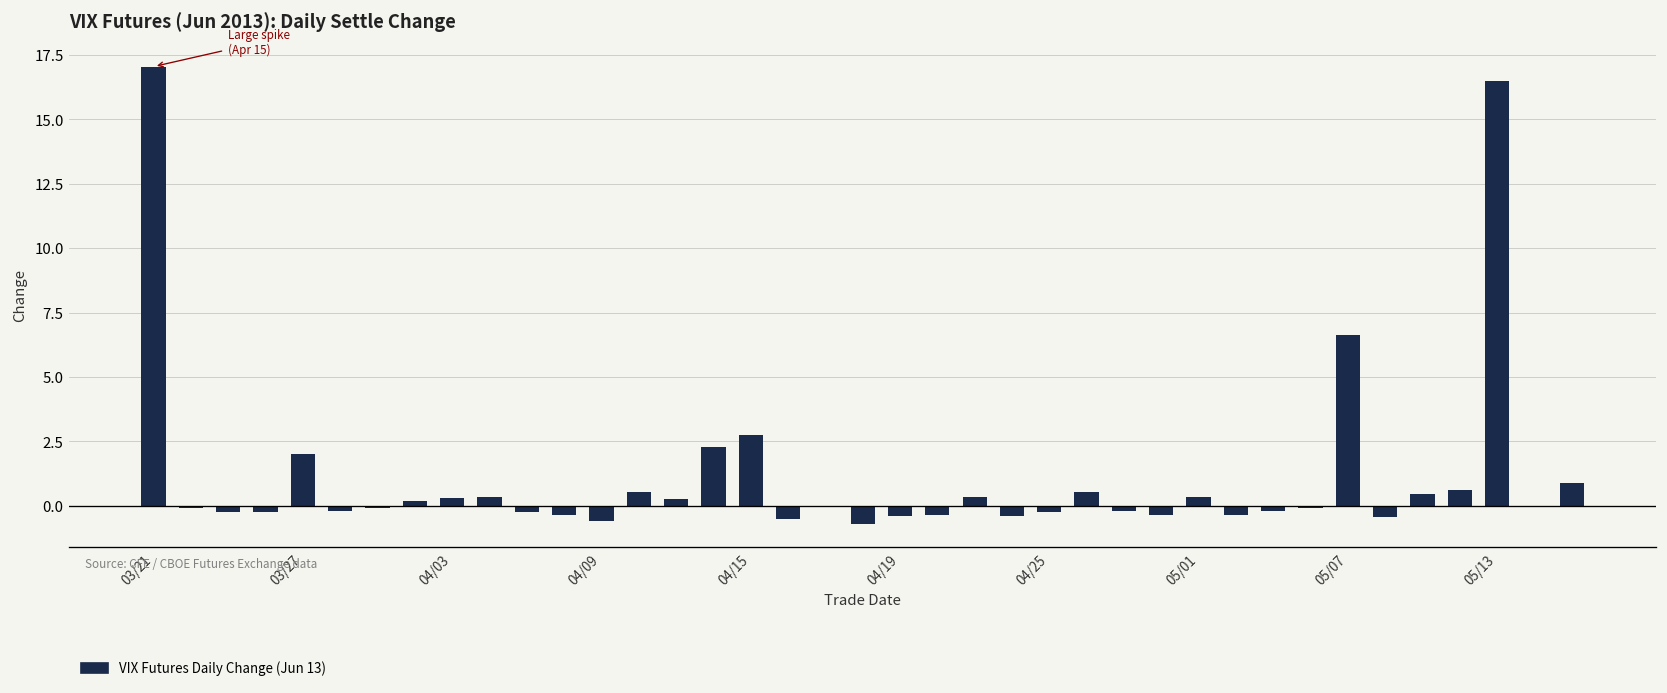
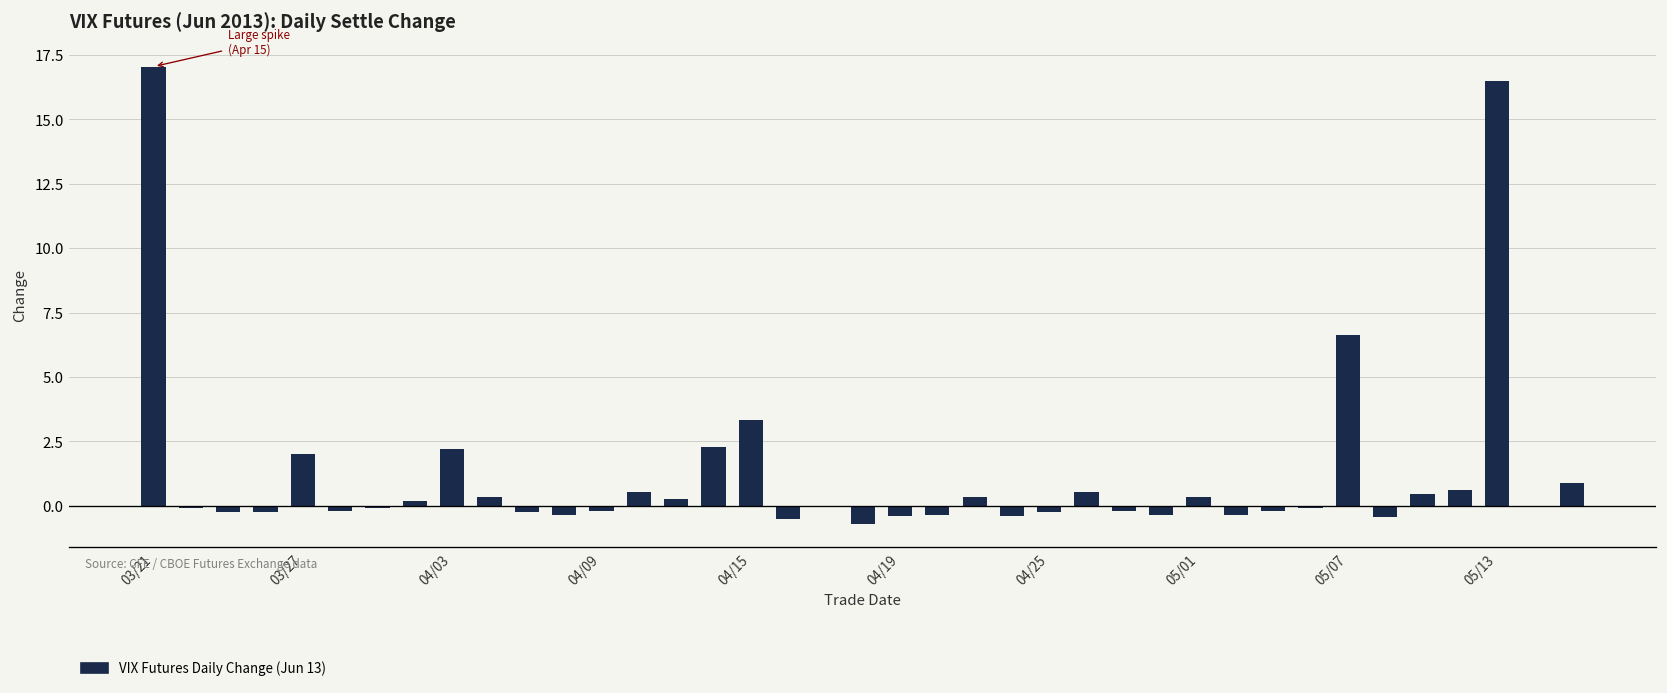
  {
    "03/27": 2.0,
-   "04/03": 0.3,
-   "04/09": -0.6,
-   "04/15": 2.8,
+   "04/03": 2.2,
+   "04/09": -0.2,
+   "04/15": 3.3,
    "04/19": -0.4,
    "04/25": -0.3,
    "05/01": 0.4,
    "05/07": 6.6,
    "05/13": 16.5
  }
